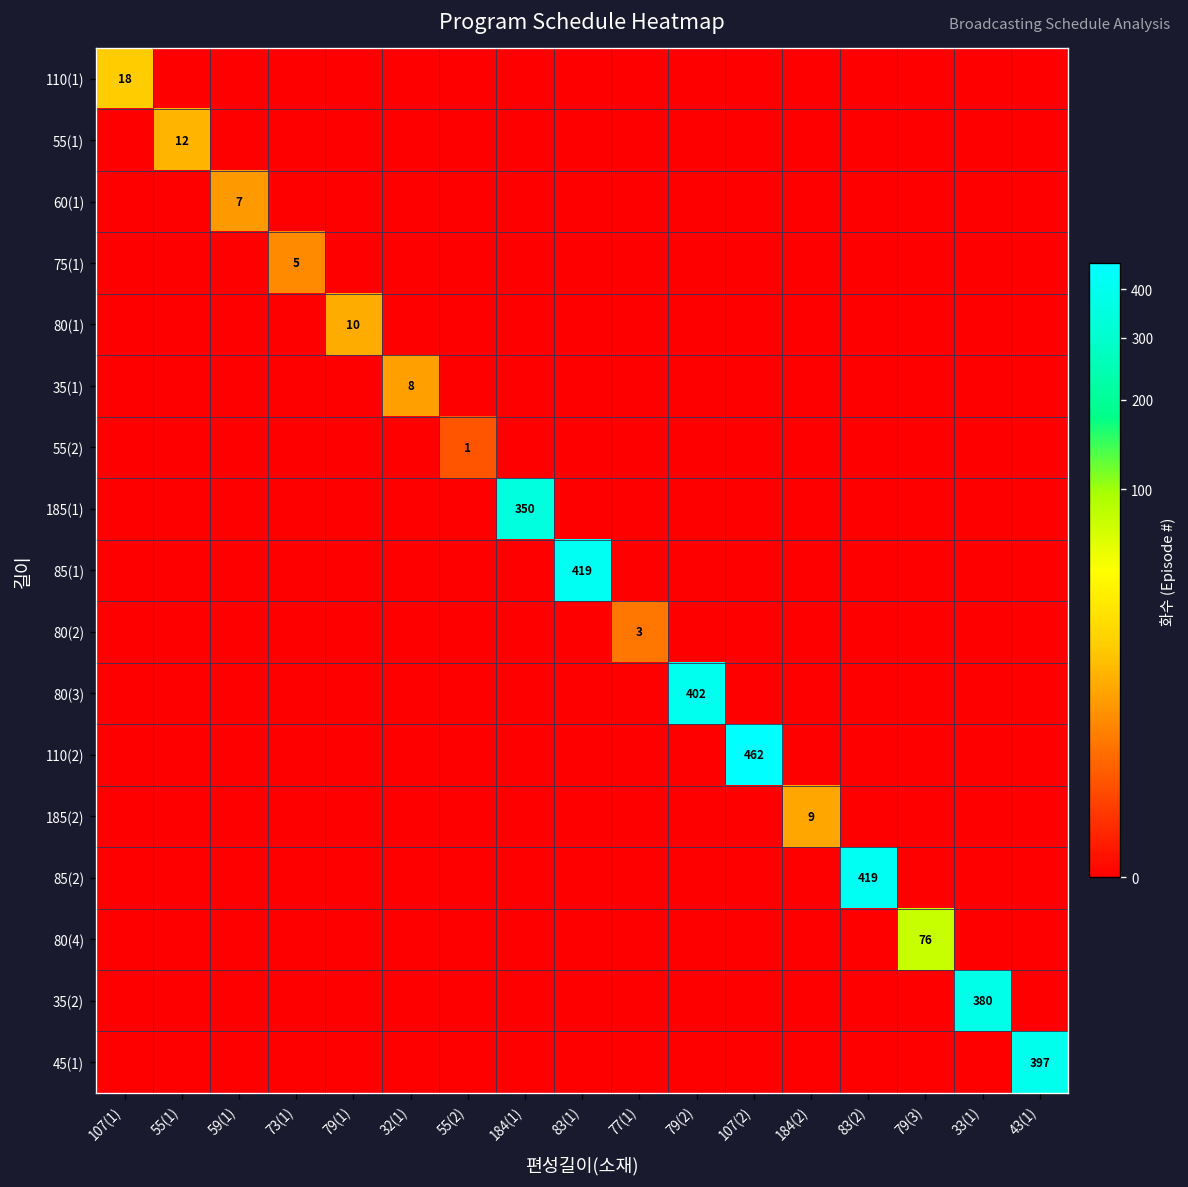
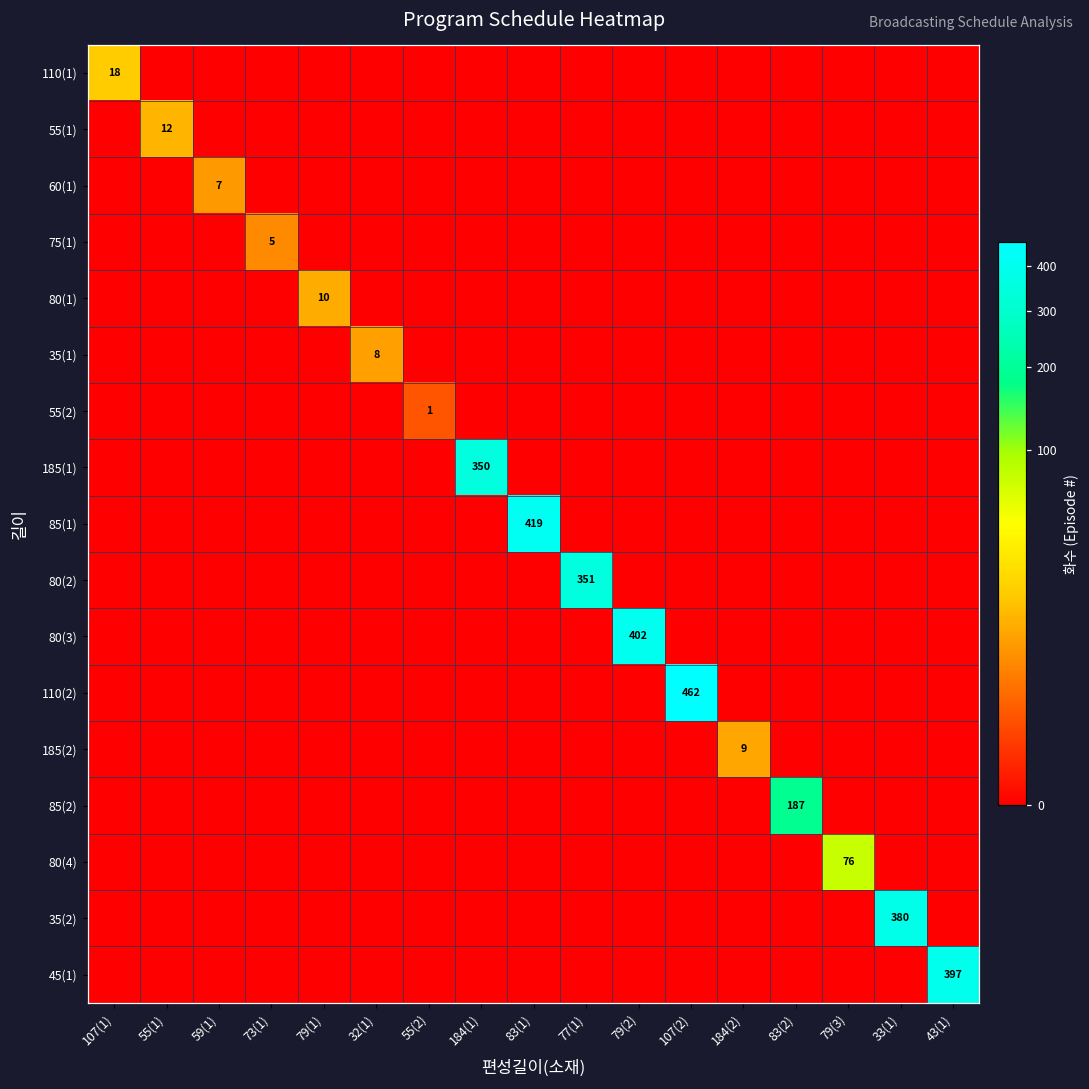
  {
    "110(1)": {
      "107(1)": 18
    },
    "55(1)": {
      "55(1)": 12
    },
    "60(1)": {
      "59(1)": 7
    },
    "75(1)": {
      "73(1)": 5
    },
    "80(1)": {
      "79(1)": 10
    },
    "35(1)": {
      "32(1)": 8
    },
    "55(2)": {
      "55(2)": 1
    },
    "185(1)": {
      "184(1)": 350
    },
    "85(1)": {
      "83(1)": 419
    },
    "80(2)": {
-     "77(1)": 3
+     "77(1)": 351
    },
    "80(3)": {
      "79(2)": 402
    },
    "110(2)": {
      "107(2)": 462
    },
    "185(2)": {
      "184(2)": 9
    },
    "85(2)": {
-     "83(2)": 419
+     "83(2)": 187
    },
    "80(4)": {
      "79(3)": 76
    },
    "35(2)": {
      "33(1)": 380
    },
    "45(1)": {
      "43(1)": 397
    }
  }
